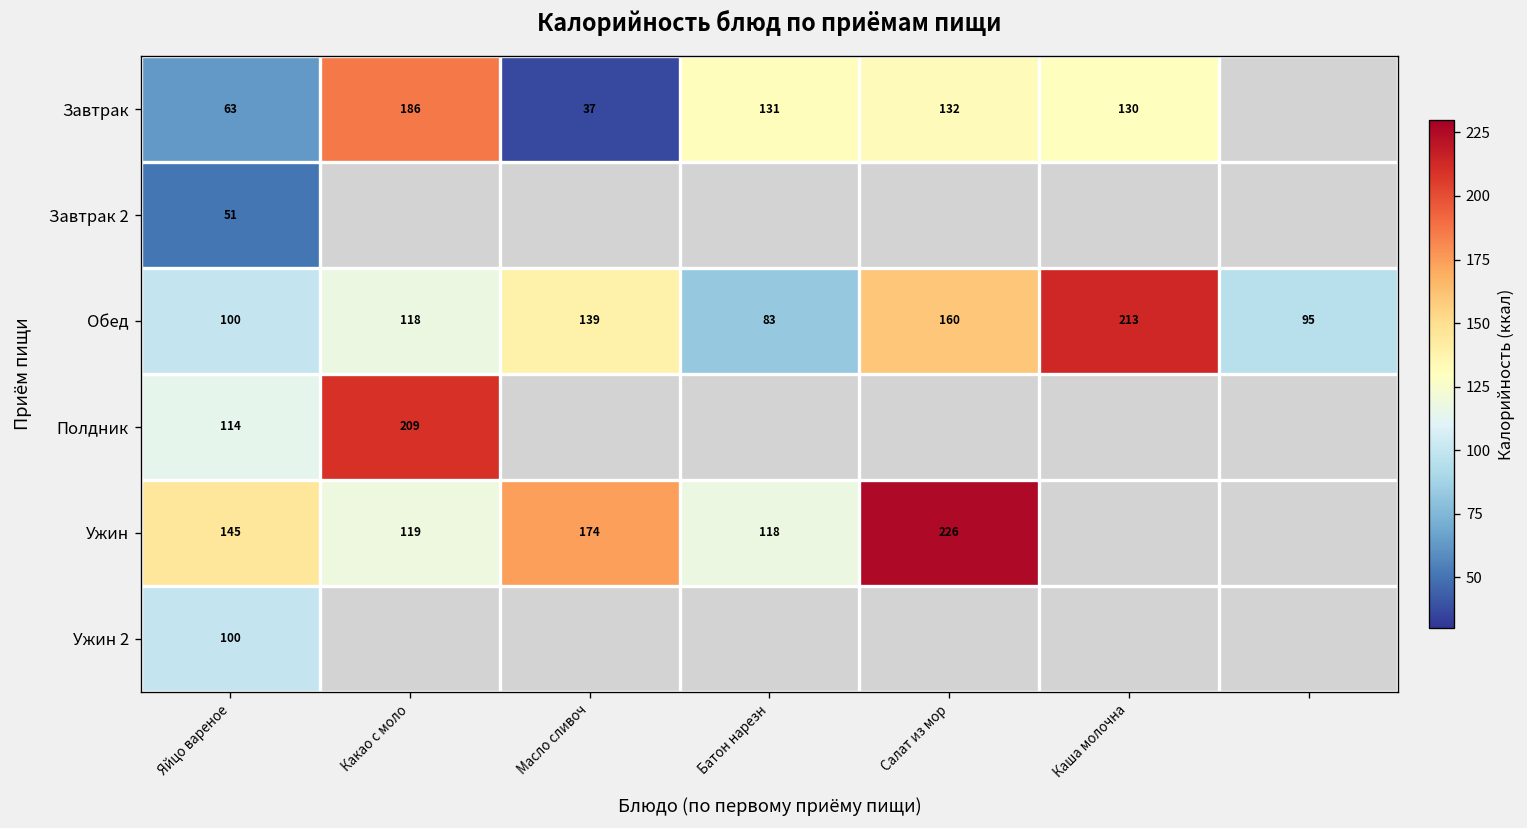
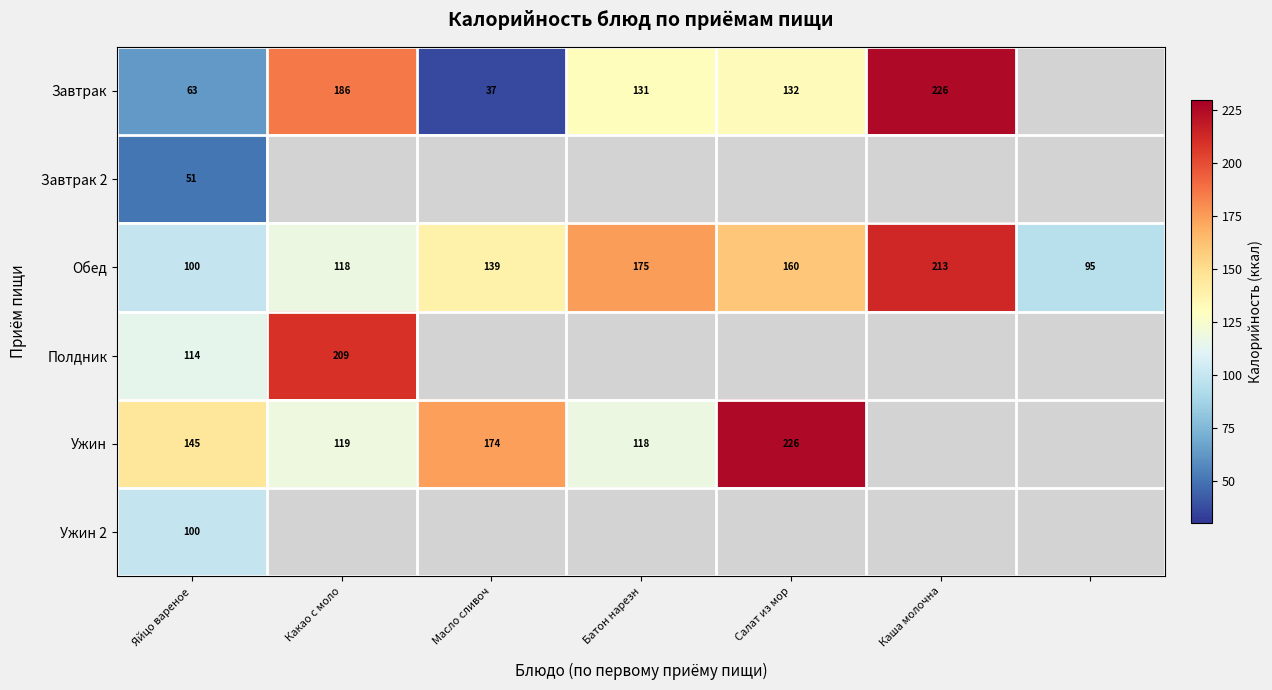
  {
    "Завтрак": {
      "Яйцо вареное": 63,
      "Какао с моло": 186,
      "Масло сливоч": 37,
      "Батон нарезн": 131,
      "Салат из мор": 132,
-     "Каша молочна": 130
+     "Каша молочна": 226
    },
    "Завтрак 2": {
      "Яйцо вареное": 51
    },
    "Обед": {
      "Яйцо вареное": 100,
      "Какао с моло": 118,
      "Масло сливоч": 139,
-     "Батон нарезн": 83,
+     "Батон нарезн": 175,
      "Салат из мор": 160,
      "Каша молочна": 213
    },
    "Полдник": {
      "Яйцо вареное": 114,
      "Какао с моло": 209
    },
    "Ужин": {
      "Яйцо вареное": 145,
      "Какао с моло": 119,
      "Масло сливоч": 174,
      "Батон нарезн": 118,
      "Салат из мор": 226
    },
    "Ужин 2": {
      "Яйцо вареное": 100
    }
  }
